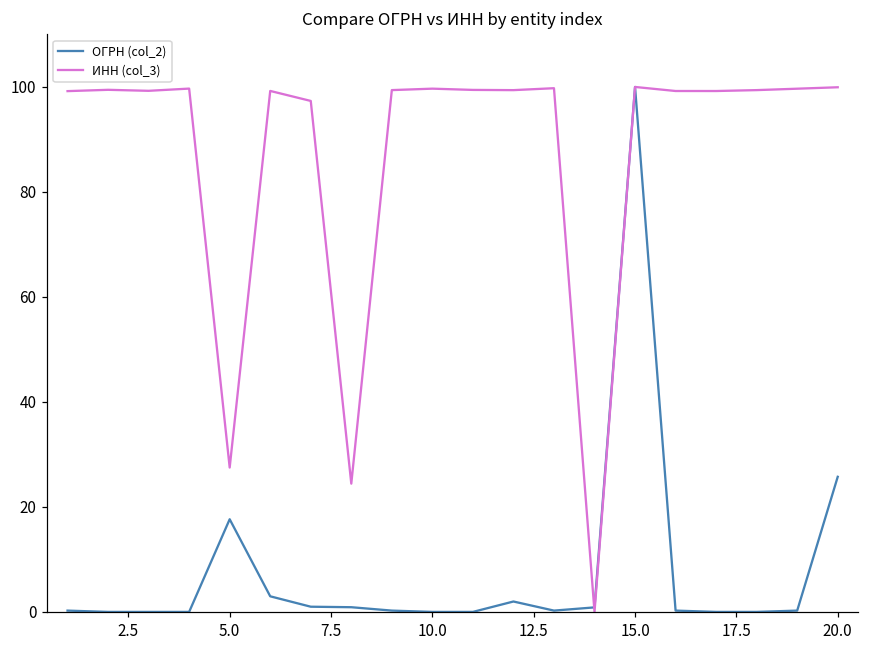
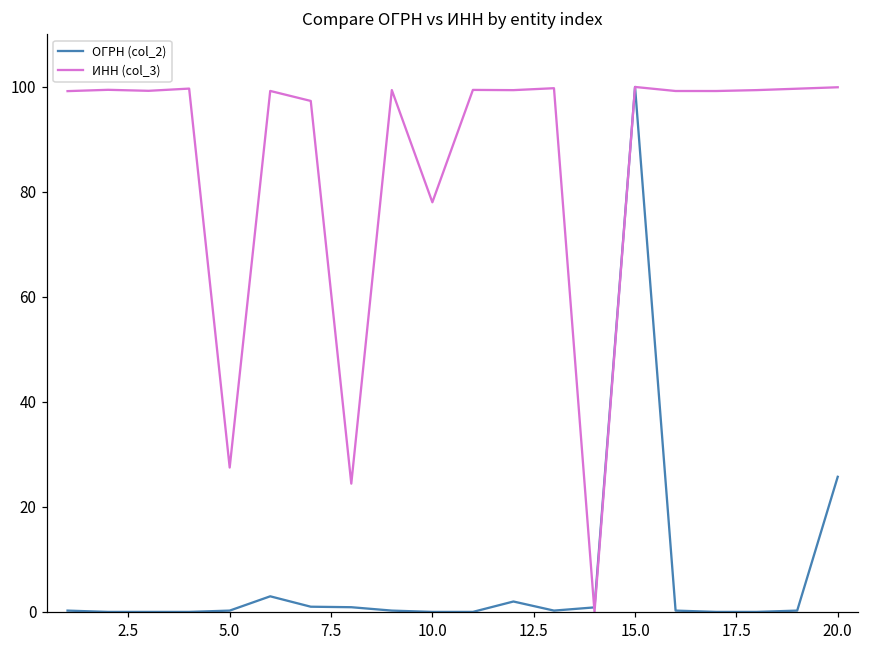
  {
    "ОГРН (col_2)": {
-     "5.0": 18,
+     "5.0": 0,
      "10.0": 0,
      "20.0": 26
    },
    "ИНН (col_3)": {
      "5.0": 27,
-     "10.0": 100,
+     "10.0": 78,
      "20.0": 100
    }
  }
